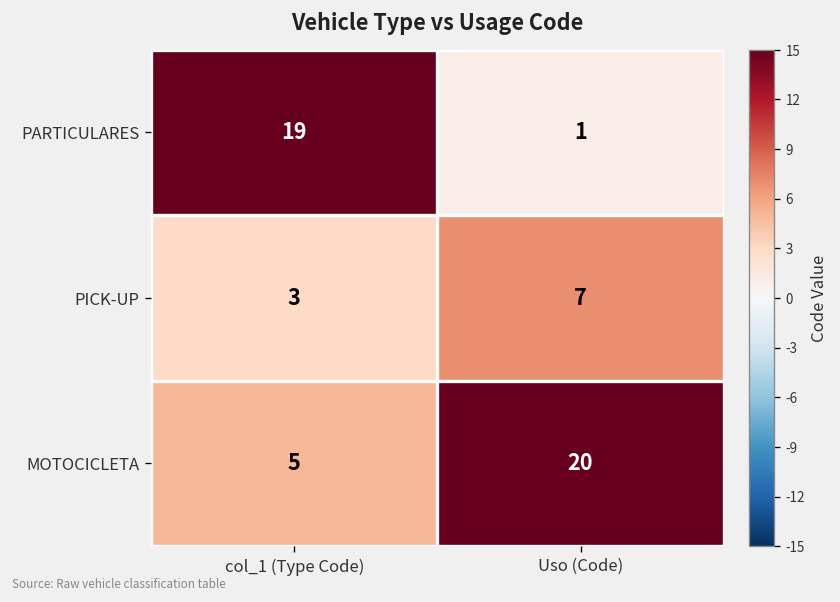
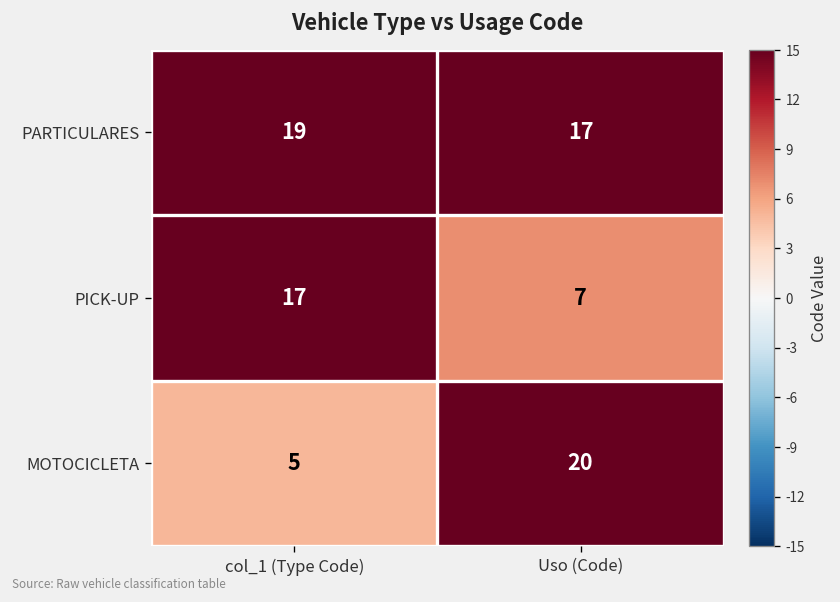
  {
    "PARTICULARES": {
      "col_1 (Type Code)": 19,
-     "Uso (Code)": 1
+     "Uso (Code)": 17
    },
    "PICK-UP": {
-     "col_1 (Type Code)": 3,
+     "col_1 (Type Code)": 17,
      "Uso (Code)": 7
    },
    "MOTOCICLETA": {
      "col_1 (Type Code)": 5,
      "Uso (Code)": 20
    }
  }
